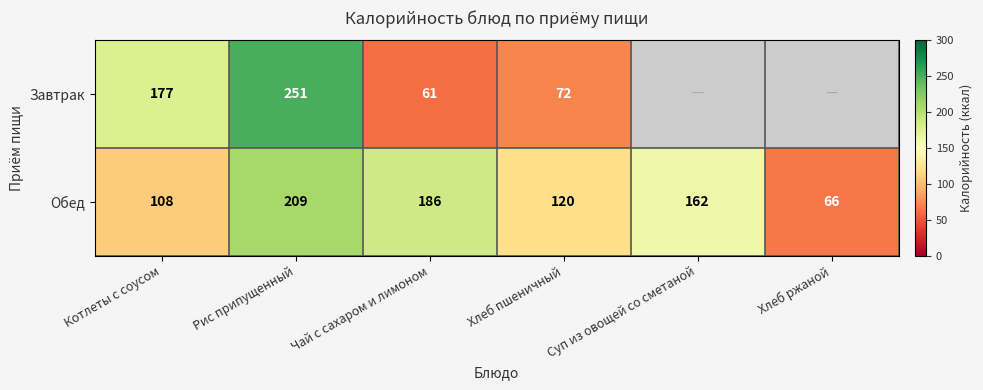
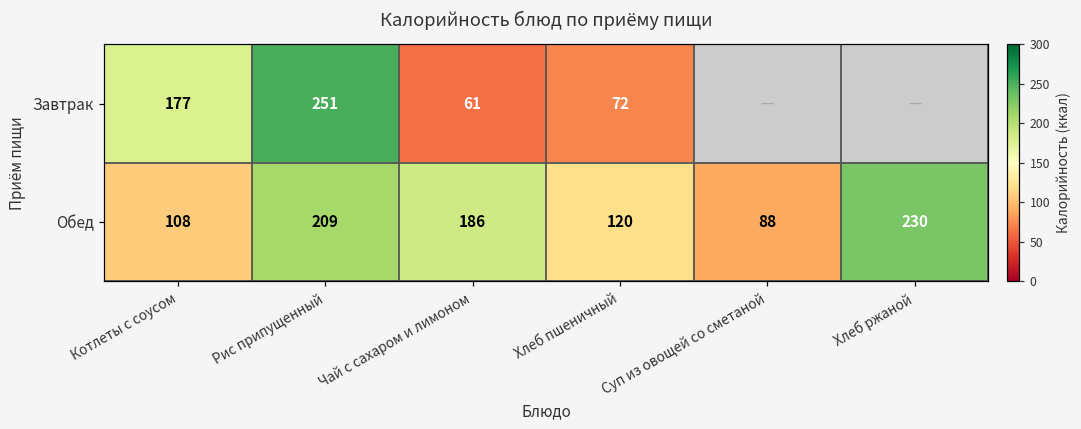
  {
    "Завтрак": {
      "Котлеты с соусом": 177,
      "Рис припущенный": 251,
      "Чай с сахаром и лимоном": 61,
      "Хлеб пшеничный": 72
    },
    "Обед": {
      "Котлеты с соусом": 108,
      "Рис припущенный": 209,
      "Чай с сахаром и лимоном": 186,
      "Хлеб пшеничный": 120,
-     "Суп из овощей со сметаной": 162,
-     "Хлеб ржаной": 66
+     "Суп из овощей со сметаной": 88,
+     "Хлеб ржаной": 230
    }
  }
